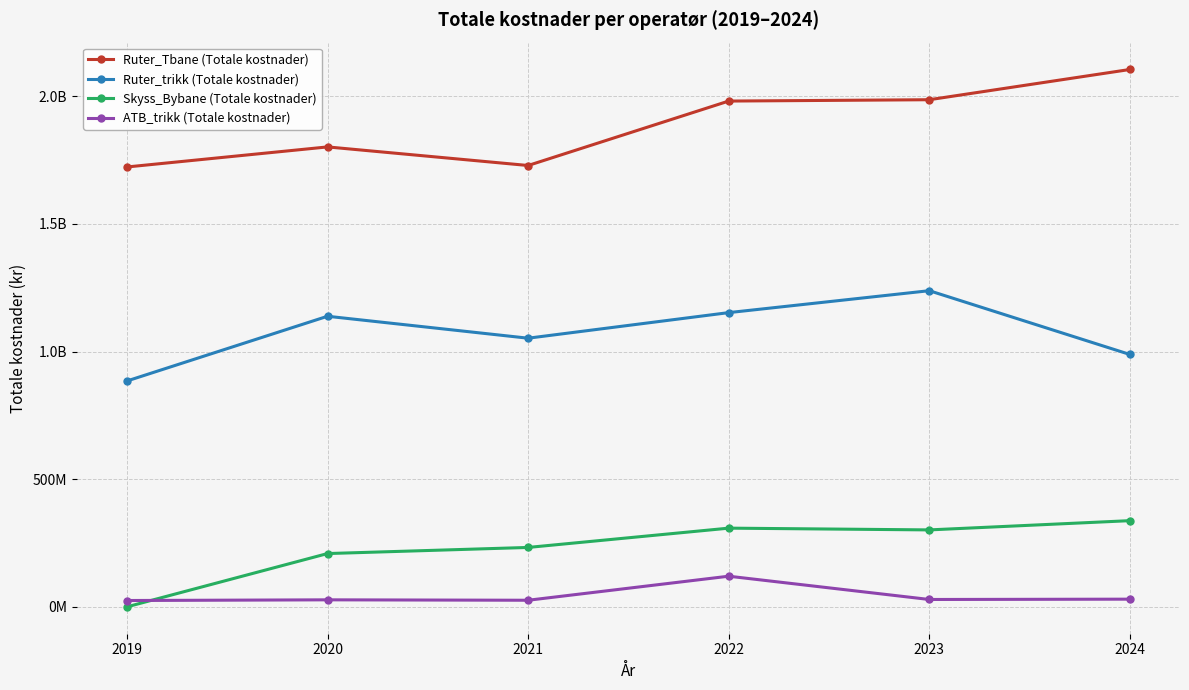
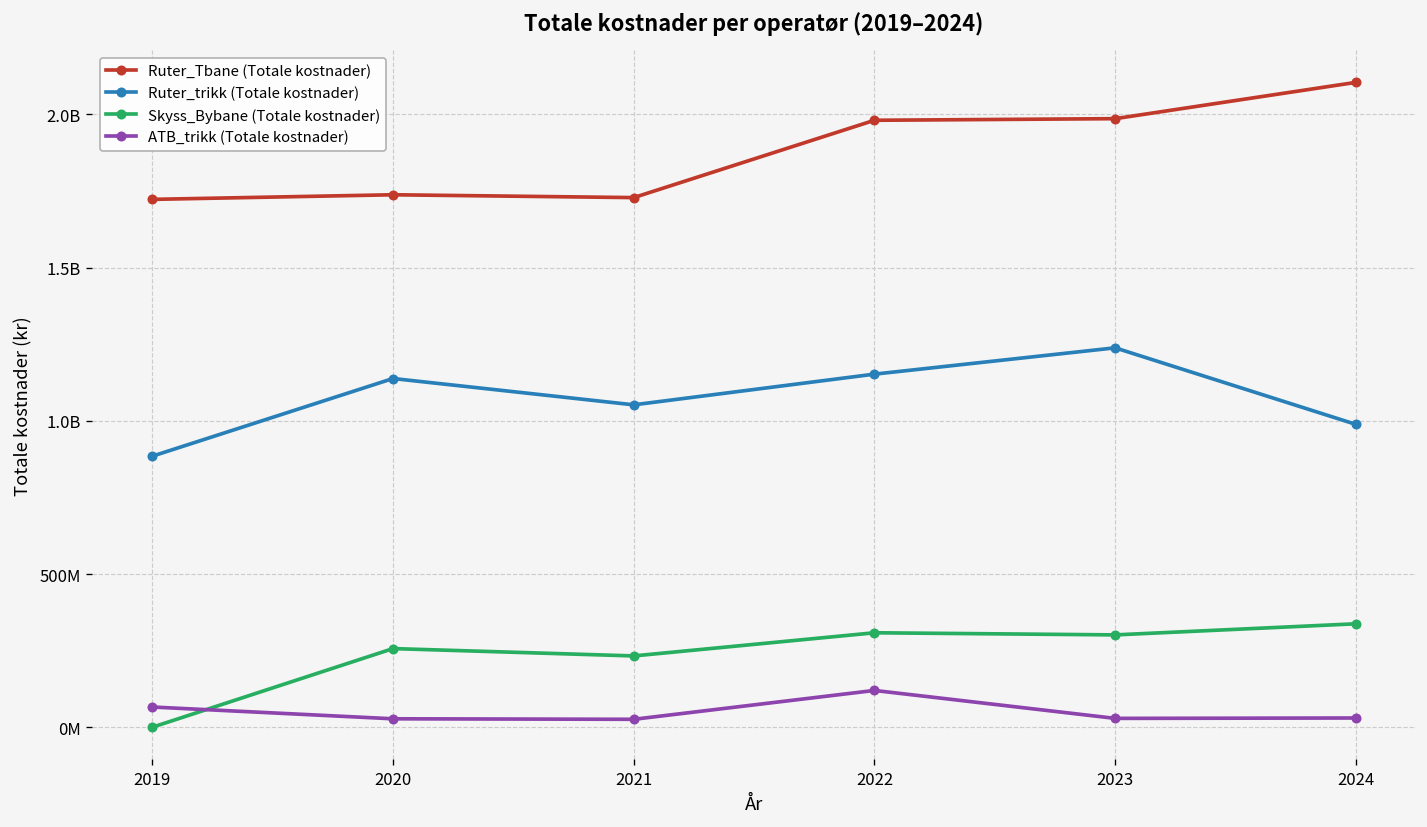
  {
    "Ruter_Tbane (Totale kostnader)": {
      "2019": 1720000000,
-     "2020": 1800000000,
+     "2020": 1740000000,
      "2021": 1730000000,
      "2022": 1980000000,
      "2023": 1990000000,
      "2024": 2100000000
    },
    "Ruter_trikk (Totale kostnader)": {
      "2019": 880000000,
      "2020": 1140000000,
      "2021": 1050000000,
      "2022": 1150000000,
      "2023": 1240000000,
      "2024": 990000000
    },
    "Skyss_Bybane (Totale kostnader)": {
      "2019": 0,
-     "2020": 210000000,
+     "2020": 260000000,
      "2021": 230000000,
      "2022": 310000000,
      "2023": 300000000,
      "2024": 340000000
    },
    "ATB_trikk (Totale kostnader)": {
-     "2019": 20000000,
+     "2019": 70000000,
      "2020": 30000000,
      "2021": 30000000,
      "2022": 120000000,
      "2023": 30000000,
      "2024": 30000000
    }
  }
